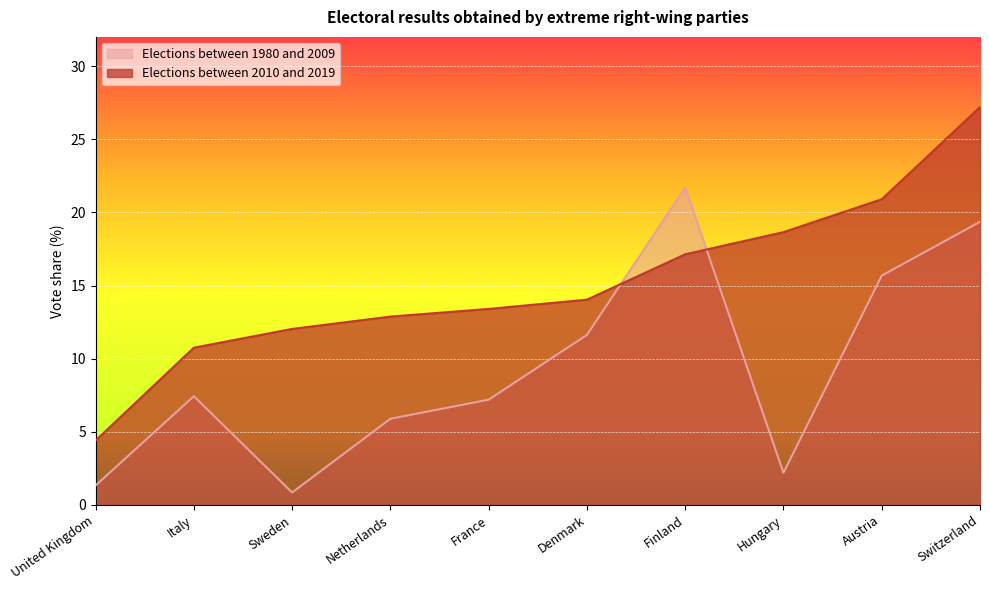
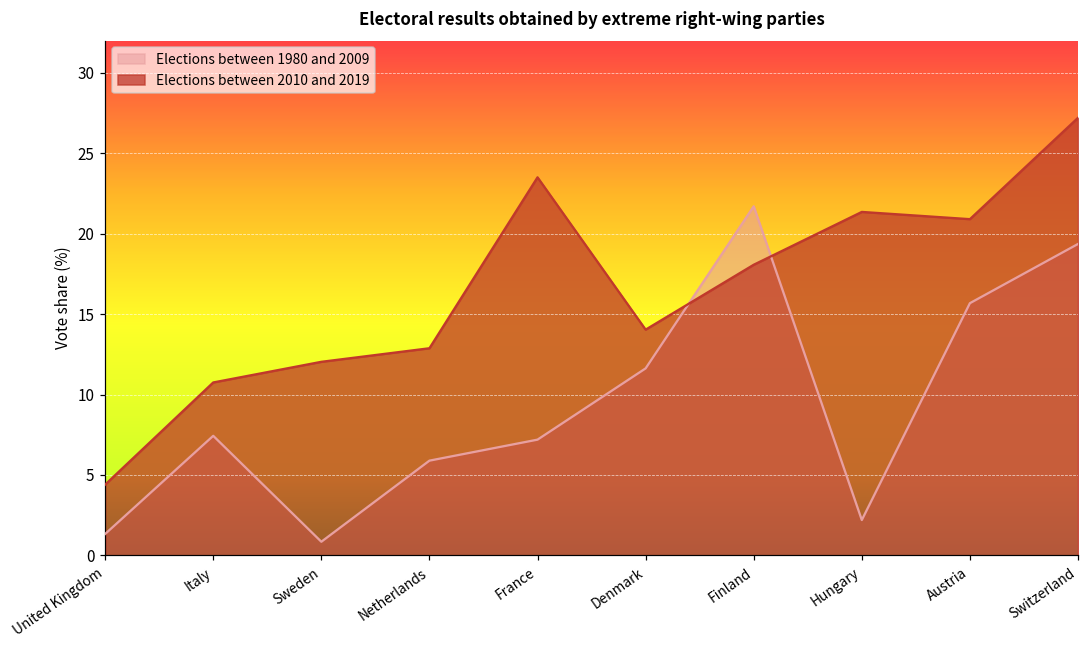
  {
    "Elections between 1980 and 2009": {
      "United Kingdom": 1.3,
      "Italy": 7.4,
      "Sweden": 0.9,
      "Netherlands": 5.9,
      "France": 7.2,
      "Denmark": 11.6,
      "Finland": 21.7,
      "Hungary": 2.2,
      "Austria": 15.7,
      "Switzerland": 19.4
    },
    "Elections between 2010 and 2019": {
      "United Kingdom": 4.4,
      "Italy": 10.8,
      "Sweden": 12.0,
      "Netherlands": 12.9,
-     "France": 13.4,
+     "France": 23.5,
      "Denmark": 14.0,
-     "Finland": 17.1,
-     "Hungary": 18.7,
+     "Finland": 18.1,
+     "Hungary": 21.4,
      "Austria": 20.9,
      "Switzerland": 27.2
    }
  }
